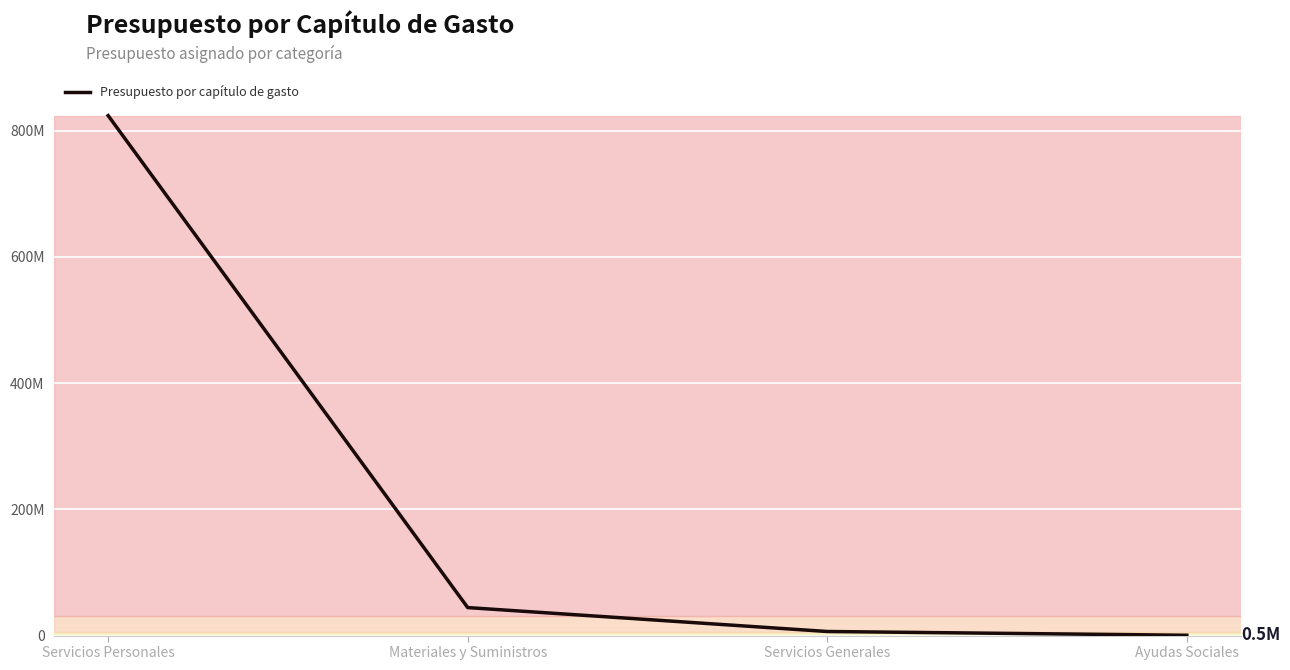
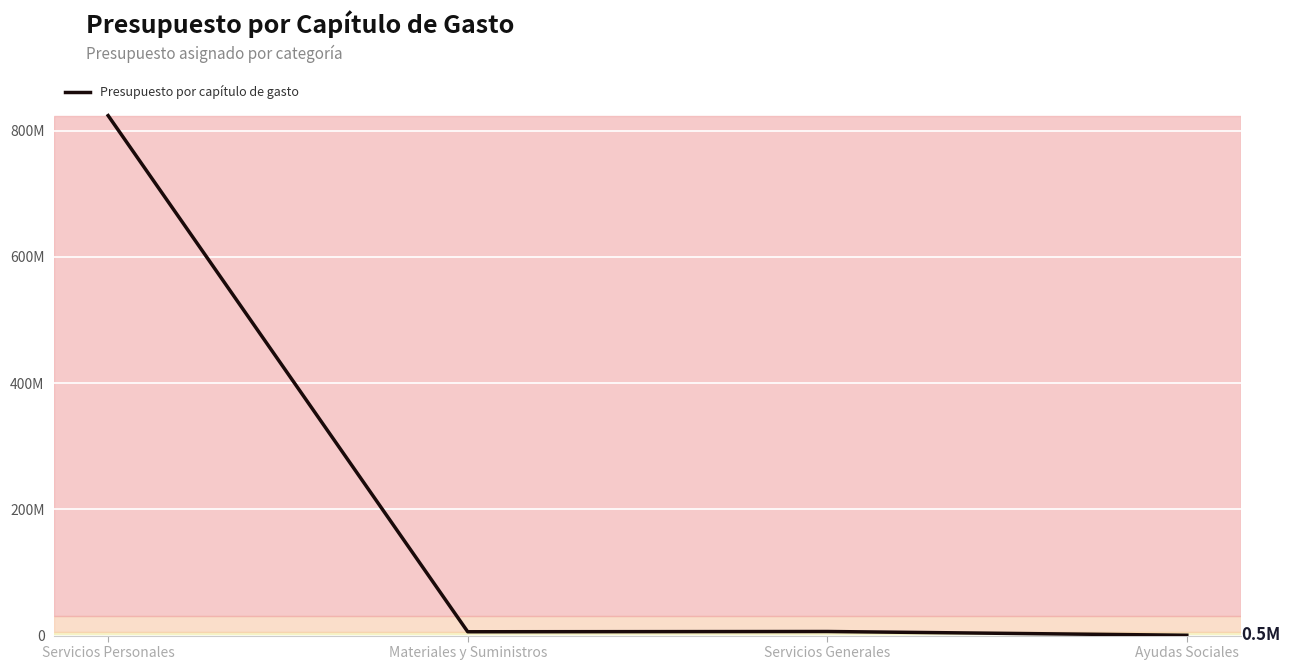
  {
    "Servicios Personales": 820000000,
-   "Materiales y Suministros": 40000000,
+   "Materiales y Suministros": 10000000,
    "Servicios Generales": 10000000,
    "Ayudas Sociales": 0
  }
